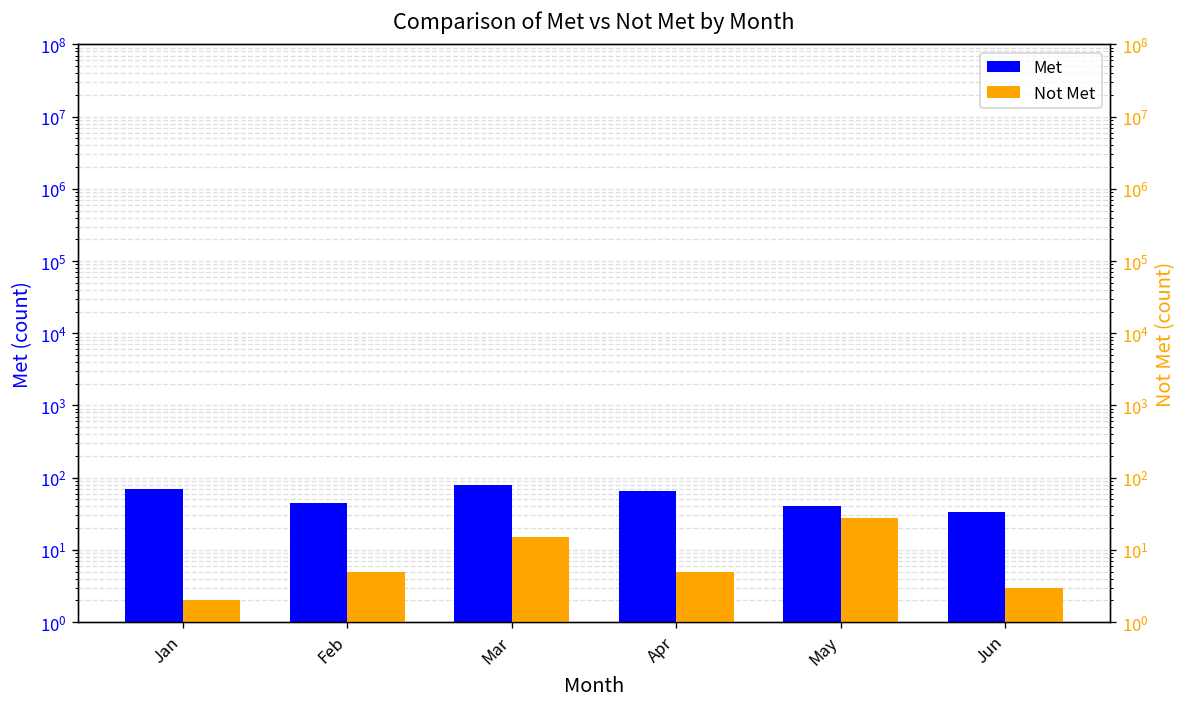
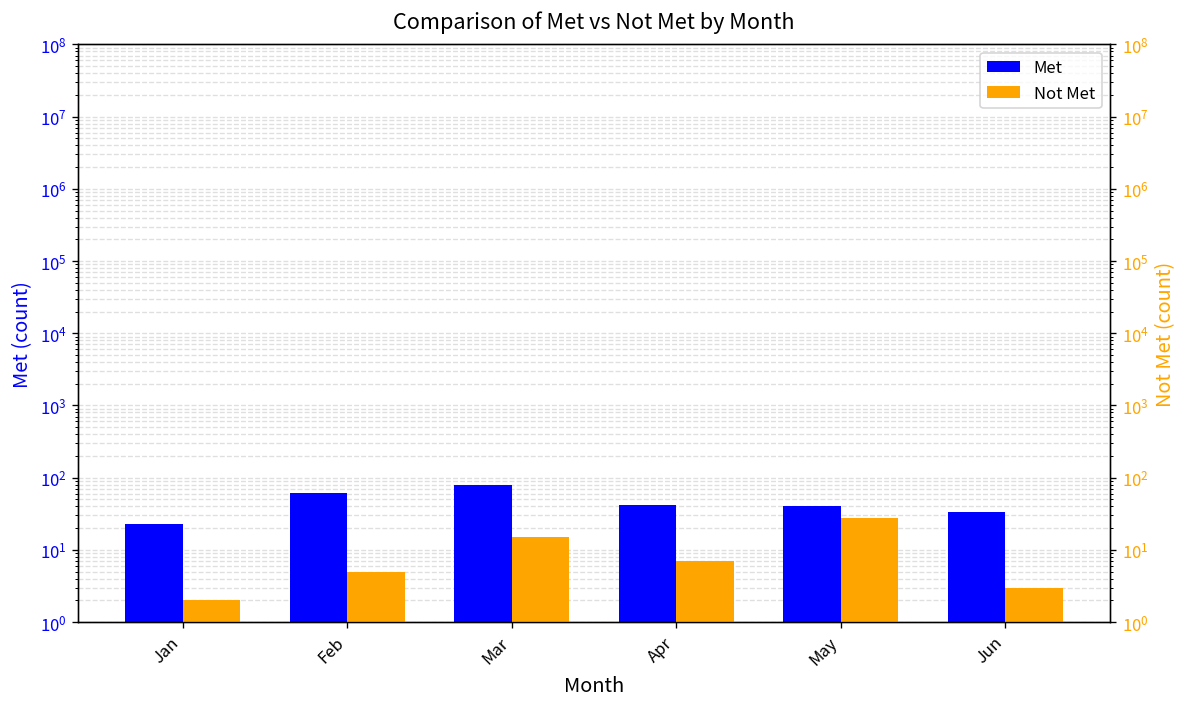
  {
    "Met": {
-     "Jan": 70,
-     "Feb": 40,
+     "Jan": 23,
+     "Feb": 60,
      "Mar": 80,
-     "Apr": 70,
+     "Apr": 40,
      "May": 40,
      "Jun": 30
    },
    "Not Met": {
      "Jan": 2,
      "Feb": 5,
      "Mar": 15,
-     "Apr": 5,
+     "Apr": 7,
      "May": 30,
      "Jun": 3
    }
  }
